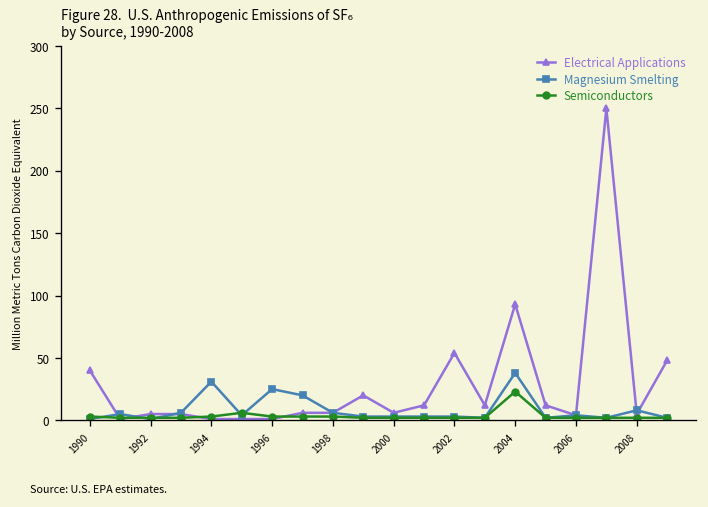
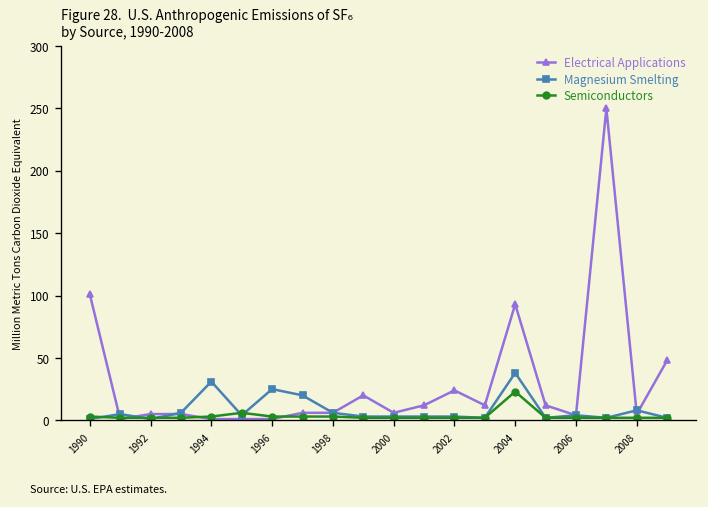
  {
    "Electrical Applications": {
-     "1990": 40,
+     "1990": 101,
      "1992": 5,
      "2000": 6,
-     "2002": 54,
+     "2002": 24,
      "2004": 93,
      "2008": 5
    },
    "Magnesium Smelting": {
      "1994": 31,
      "1996": 25,
      "2004": 38,
      "2008": 8
    },
    "Semiconductors": {
      "1998": 3,
      "2004": 23,
      "2008": 2
    }
  }
